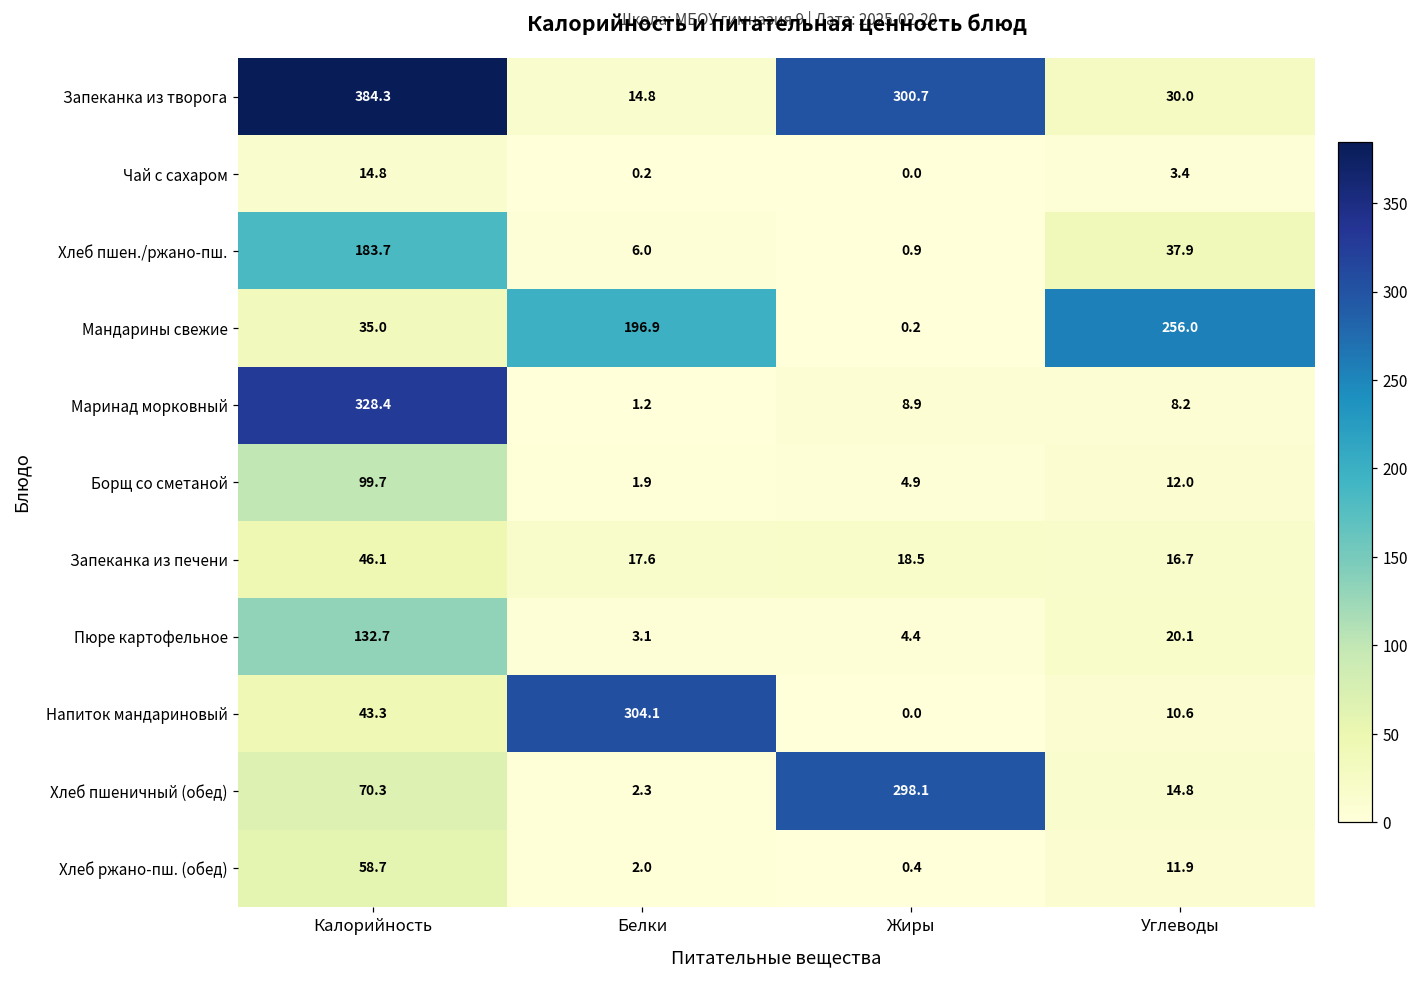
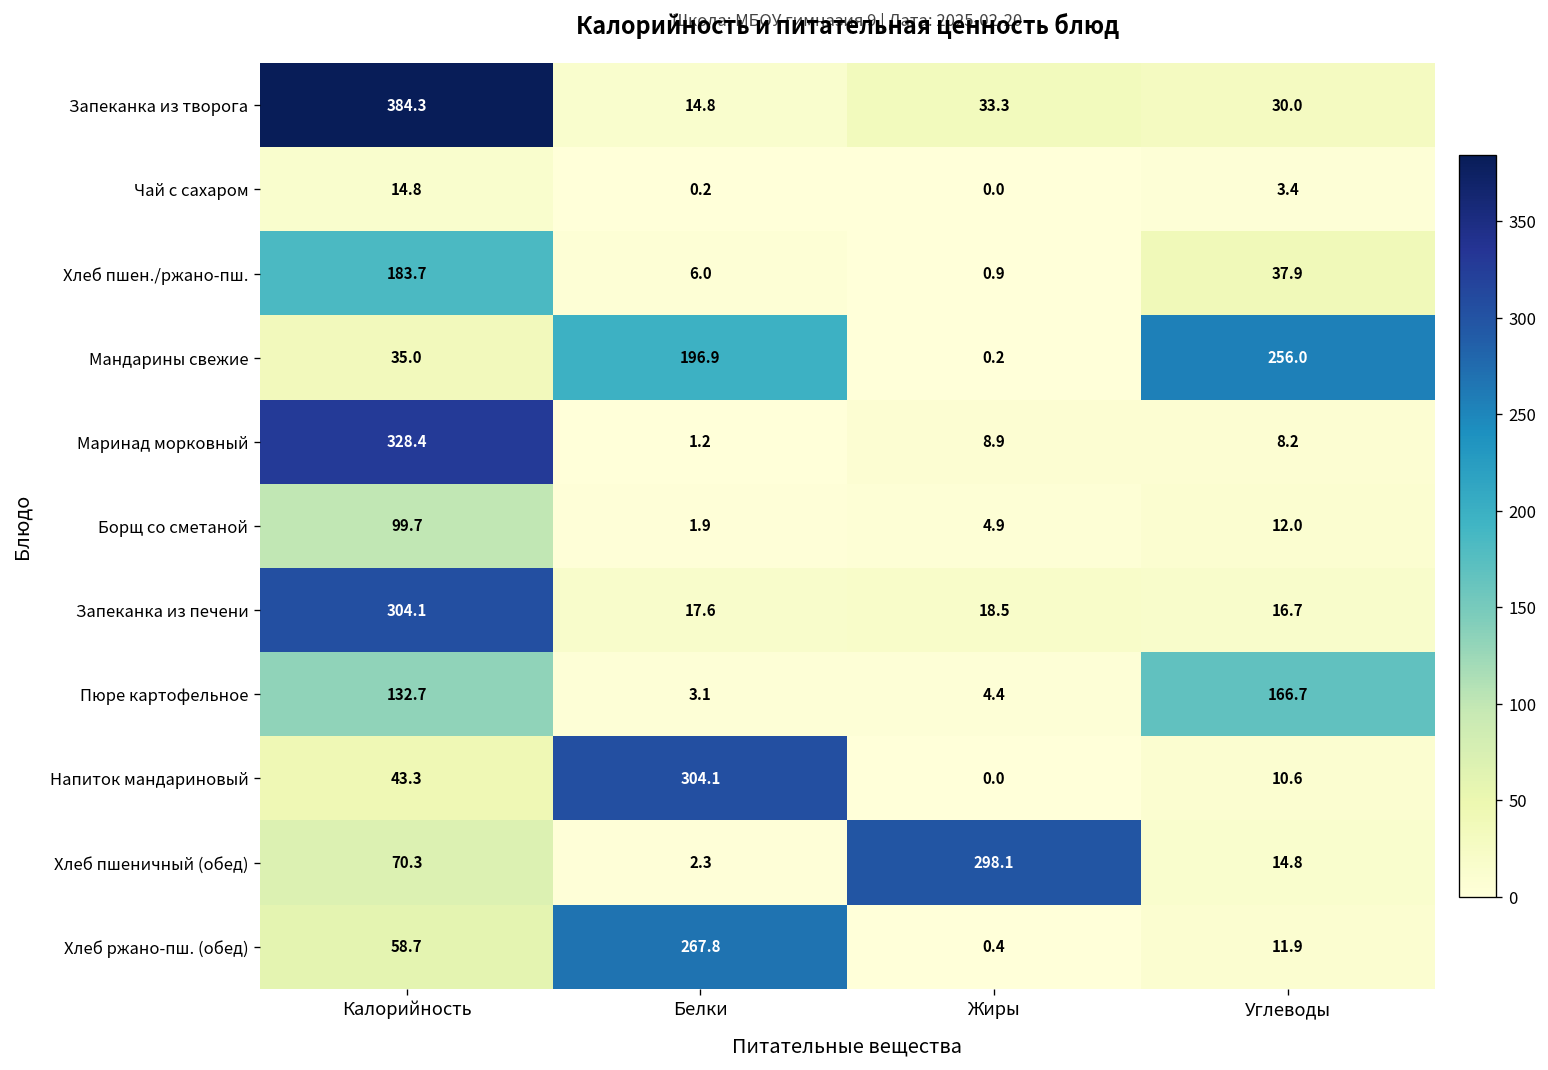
  {
    "Запеканка из творога": {
      "Калорийность": 384.3,
      "Белки": 14.8,
-     "Жиры": 300.7,
+     "Жиры": 33.3,
      "Углеводы": 30.0
    },
    "Чай с сахаром": {
      "Калорийность": 14.8,
      "Белки": 0.2,
      "Жиры": 0.0,
      "Углеводы": 3.4
    },
    "Хлеб пшен./ржано-пш.": {
      "Калорийность": 183.7,
      "Белки": 6.0,
      "Жиры": 0.9,
      "Углеводы": 37.9
    },
    "Мандарины свежие": {
      "Калорийность": 35.0,
      "Белки": 196.9,
      "Жиры": 0.2,
      "Углеводы": 256.0
    },
    "Маринад морковный": {
      "Калорийность": 328.4,
      "Белки": 1.2,
      "Жиры": 8.9,
      "Углеводы": 8.2
    },
    "Борщ со сметаной": {
      "Калорийность": 99.7,
      "Белки": 1.9,
      "Жиры": 4.9,
      "Углеводы": 12.0
    },
    "Запеканка из печени": {
-     "Калорийность": 46.1,
+     "Калорийность": 304.1,
      "Белки": 17.6,
      "Жиры": 18.5,
      "Углеводы": 16.7
    },
    "Пюре картофельное": {
      "Калорийность": 132.7,
      "Белки": 3.1,
      "Жиры": 4.4,
-     "Углеводы": 20.1
+     "Углеводы": 166.7
    },
    "Напиток мандариновый": {
      "Калорийность": 43.3,
      "Белки": 304.1,
      "Жиры": 0.0,
      "Углеводы": 10.6
    },
    "Хлеб пшеничный (обед)": {
      "Калорийность": 70.3,
      "Белки": 2.3,
      "Жиры": 298.1,
      "Углеводы": 14.8
    },
    "Хлеб ржано-пш. (обед)": {
      "Калорийность": 58.7,
-     "Белки": 2.0,
+     "Белки": 267.8,
      "Жиры": 0.4,
      "Углеводы": 11.9
    }
  }
